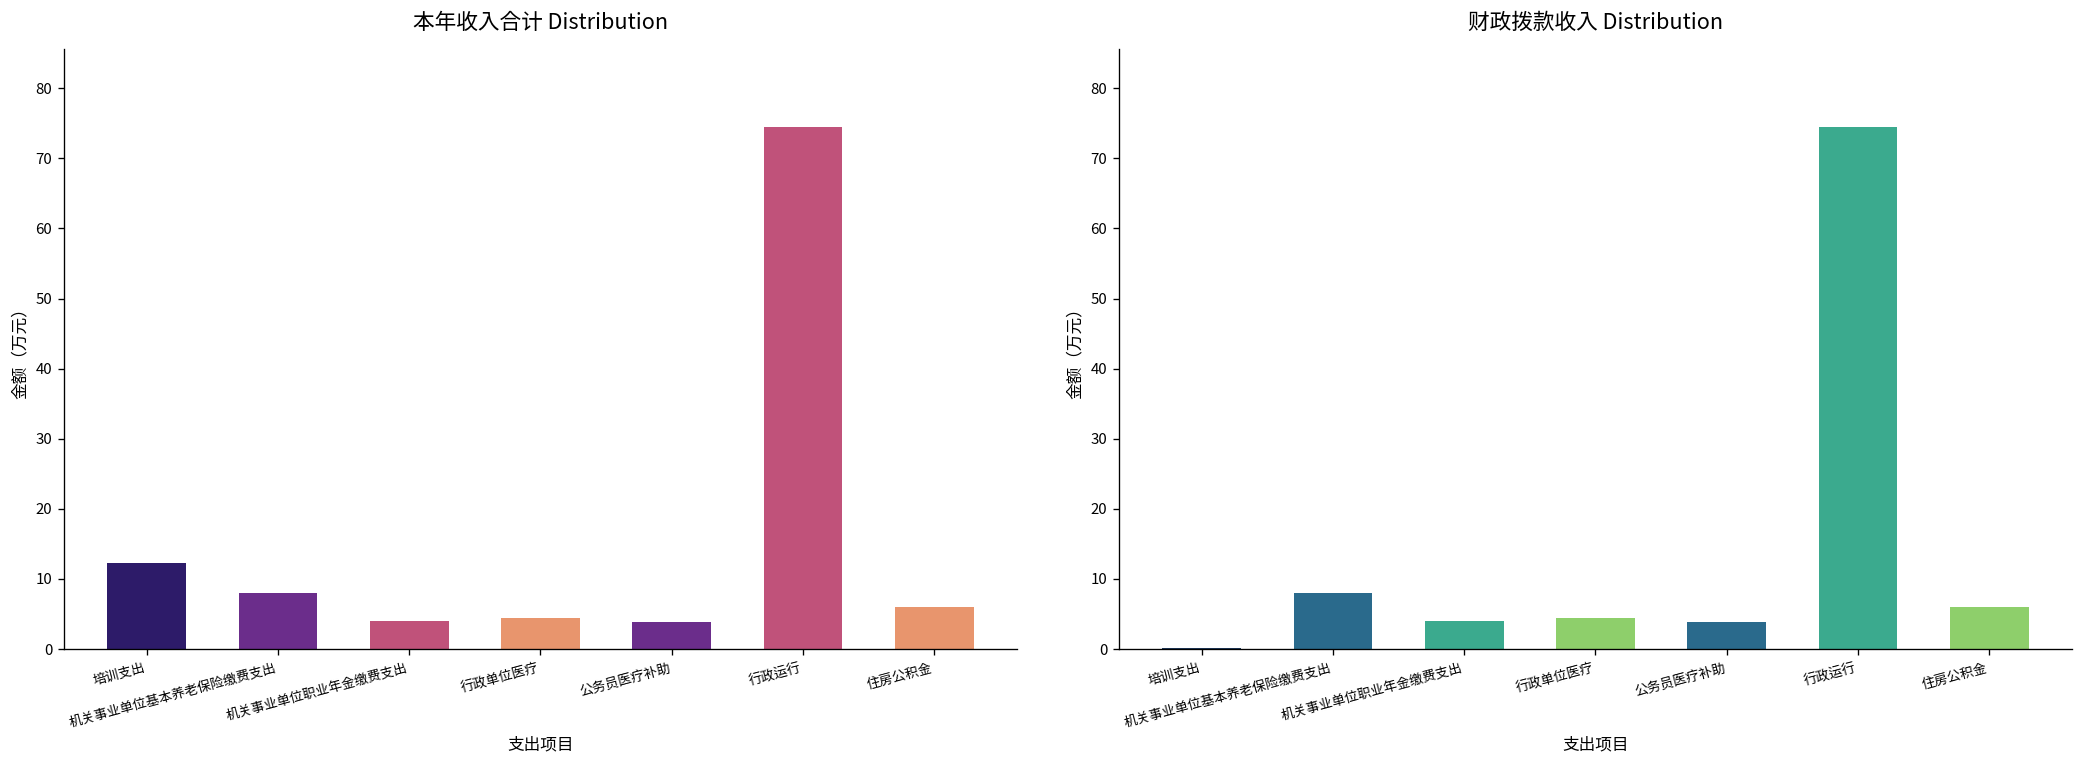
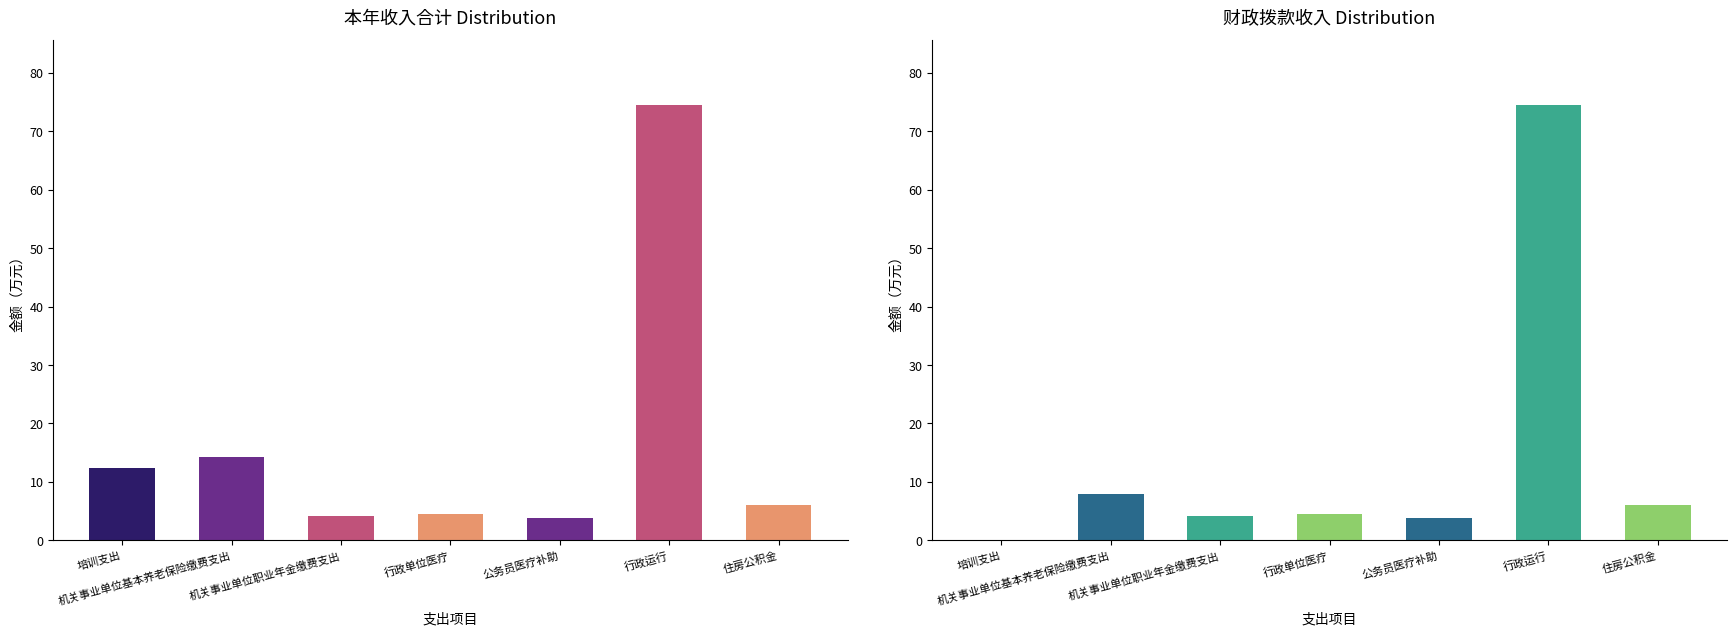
  {
    "本年收入合计 Distribution": {
      "培训支出": 12,
-     "机关事业单位基本养老保险缴费支出": 8,
+     "机关事业单位基本养老保险缴费支出": 14,
      "机关事业单位职业年金缴费支出": 4,
      "行政单位医疗": 4,
      "公务员医疗补助": 4,
      "行政运行": 74,
      "住房公积金": 6
    },
    "财政拨款收入 Distribution": {
      "机关事业单位基本养老保险缴费支出": 8,
      "机关事业单位职业年金缴费支出": 4,
      "行政单位医疗": 4,
      "公务员医疗补助": 4,
      "行政运行": 74,
      "住房公积金": 6
    }
  }
